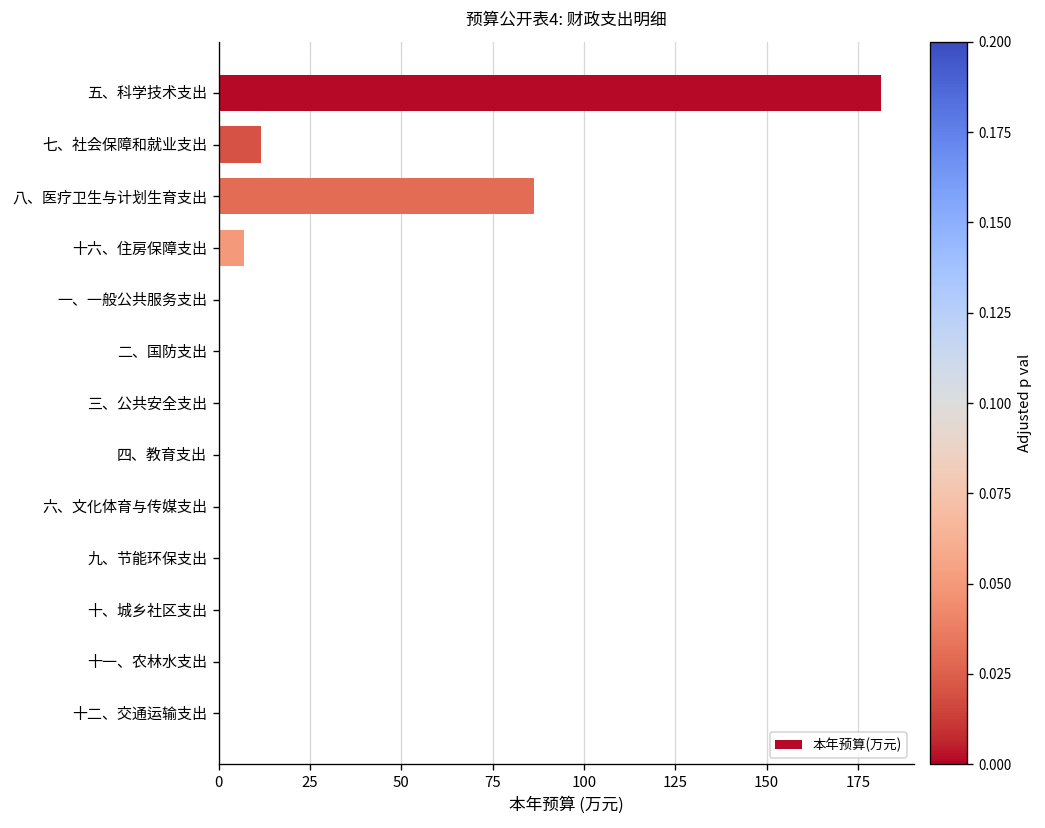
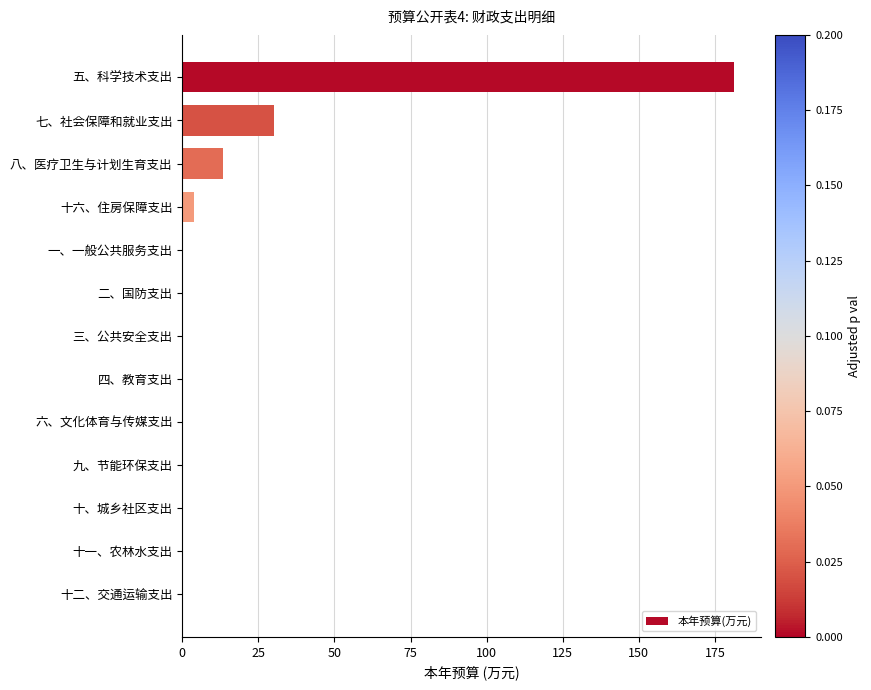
  {
    "五、科学技术支出": 181,
-   "七、社会保障和就业支出": 12,
-   "八、医疗卫生与计划生育支出": 86,
-   "十六、住房保障支出": 7,
+   "七、社会保障和就业支出": 30,
+   "八、医疗卫生与计划生育支出": 14,
+   "十六、住房保障支出": 4,
    "一、一般公共服务支出": 0,
    "二、国防支出": 0,
    "三、公共安全支出": 0,
    "四、教育支出": 0,
    "六、文化体育与传媒支出": 0,
    "九、节能环保支出": 0,
    "十、城乡社区支出": 0,
    "十一、农林水支出": 0,
    "十二、交通运输支出": 0
  }
